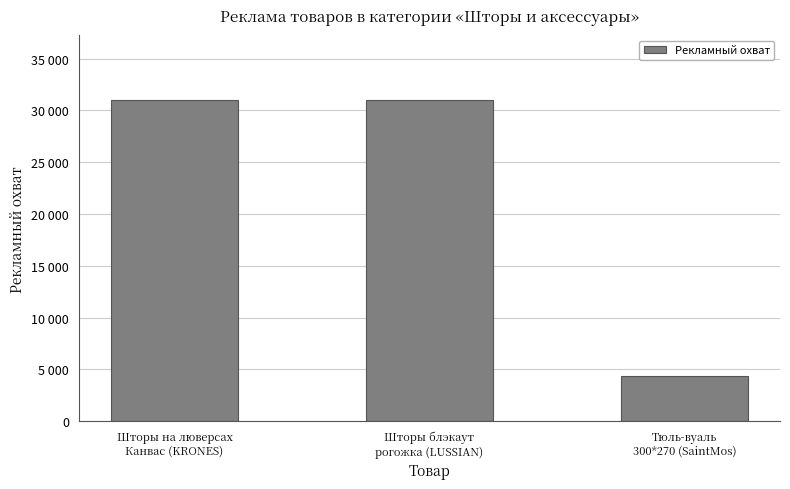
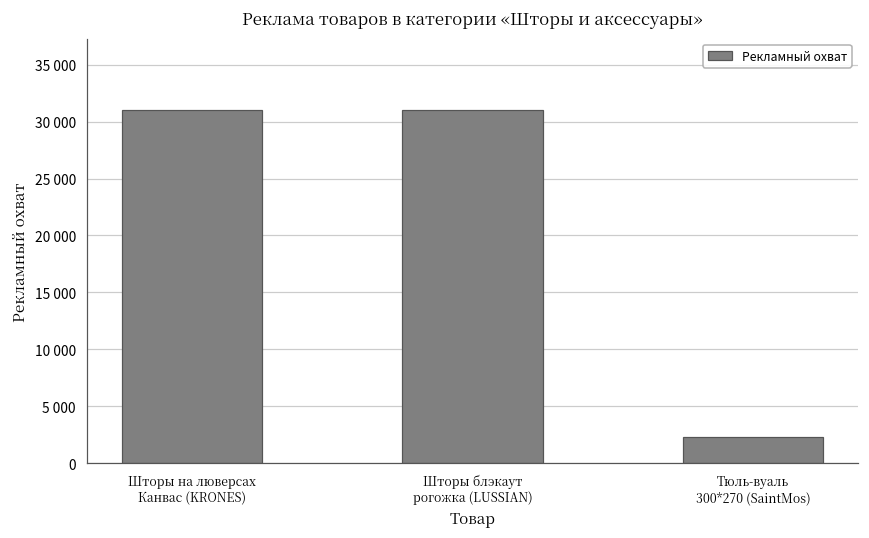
  {
    "Шторы на люверсах Канвас (KRONES)": 31000,
    "Шторы блэкаут рогожка (LUSSIAN)": 31000,
-   "Тюль-вуаль 300*270 (SaintMos)": 4400
+   "Тюль-вуаль 300*270 (SaintMos)": 2300
  }
